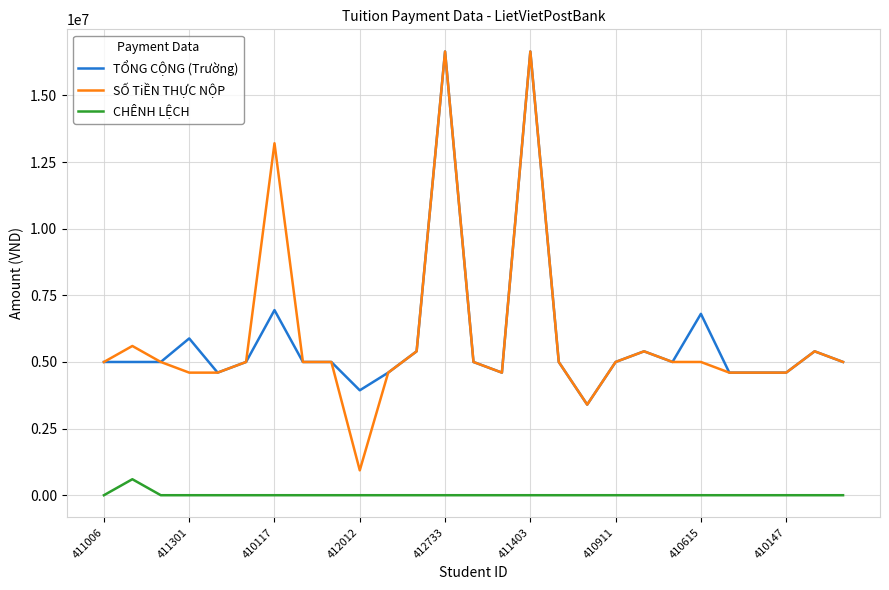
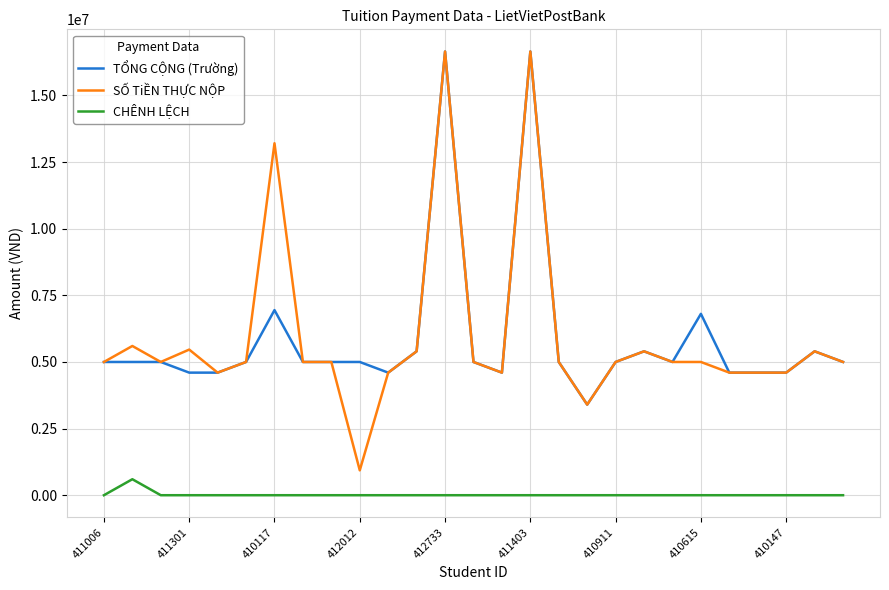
  {
    "TỔNG CỘNG (Trường)": {
-     "411301": 5900000,
+     "411301": 4600000,
      "410117": 6900000,
-     "412012": 3900000,
+     "412012": 5000000,
      "410615": 6800000
    },
    "SỐ TiỀN THỰC NỘP": {
-     "411301": 4600000,
+     "411301": 5500000,
      "410117": 13200000,
      "412012": 900000,
      "410615": 5000000
    },
    "CHÊNH LỆCH": {
      "411006": 0,
      "411301": 0,
      "410117": 0,
      "412012": 0,
      "412733": 0,
      "411403": 0,
      "410911": 0,
      "410615": 0,
      "410147": 0
    }
  }
